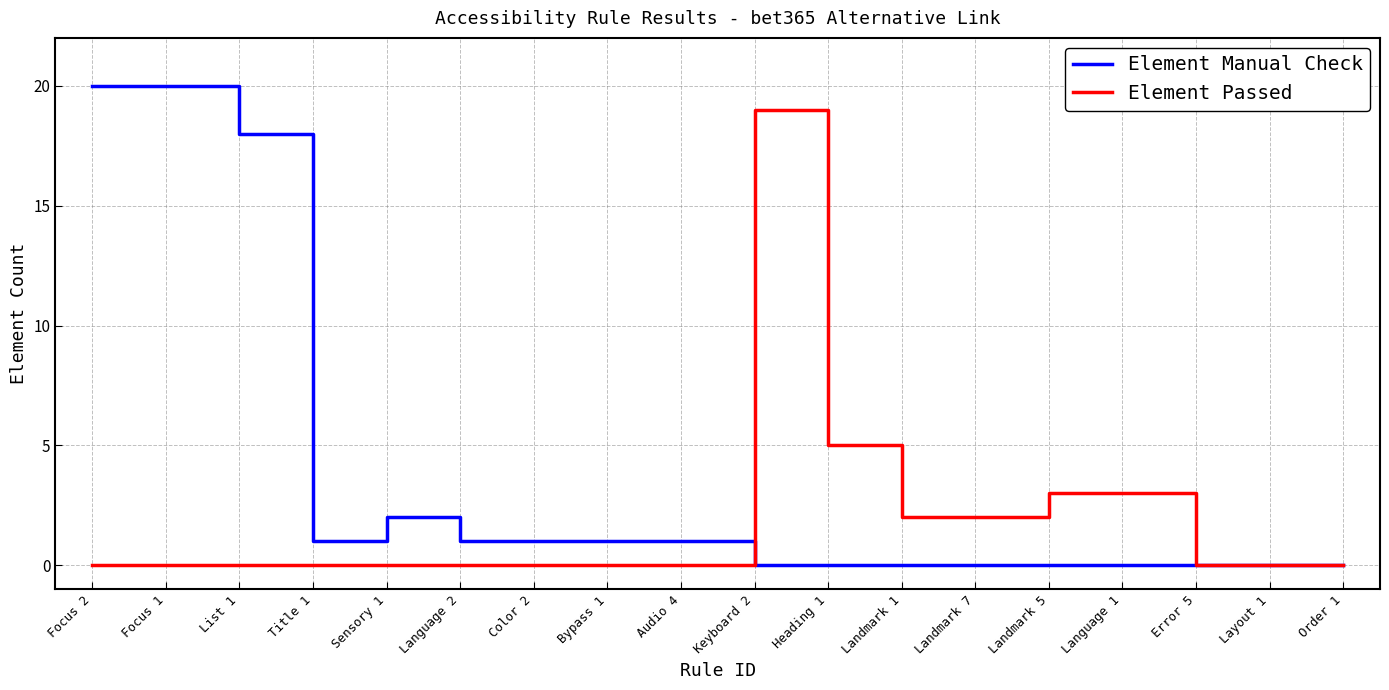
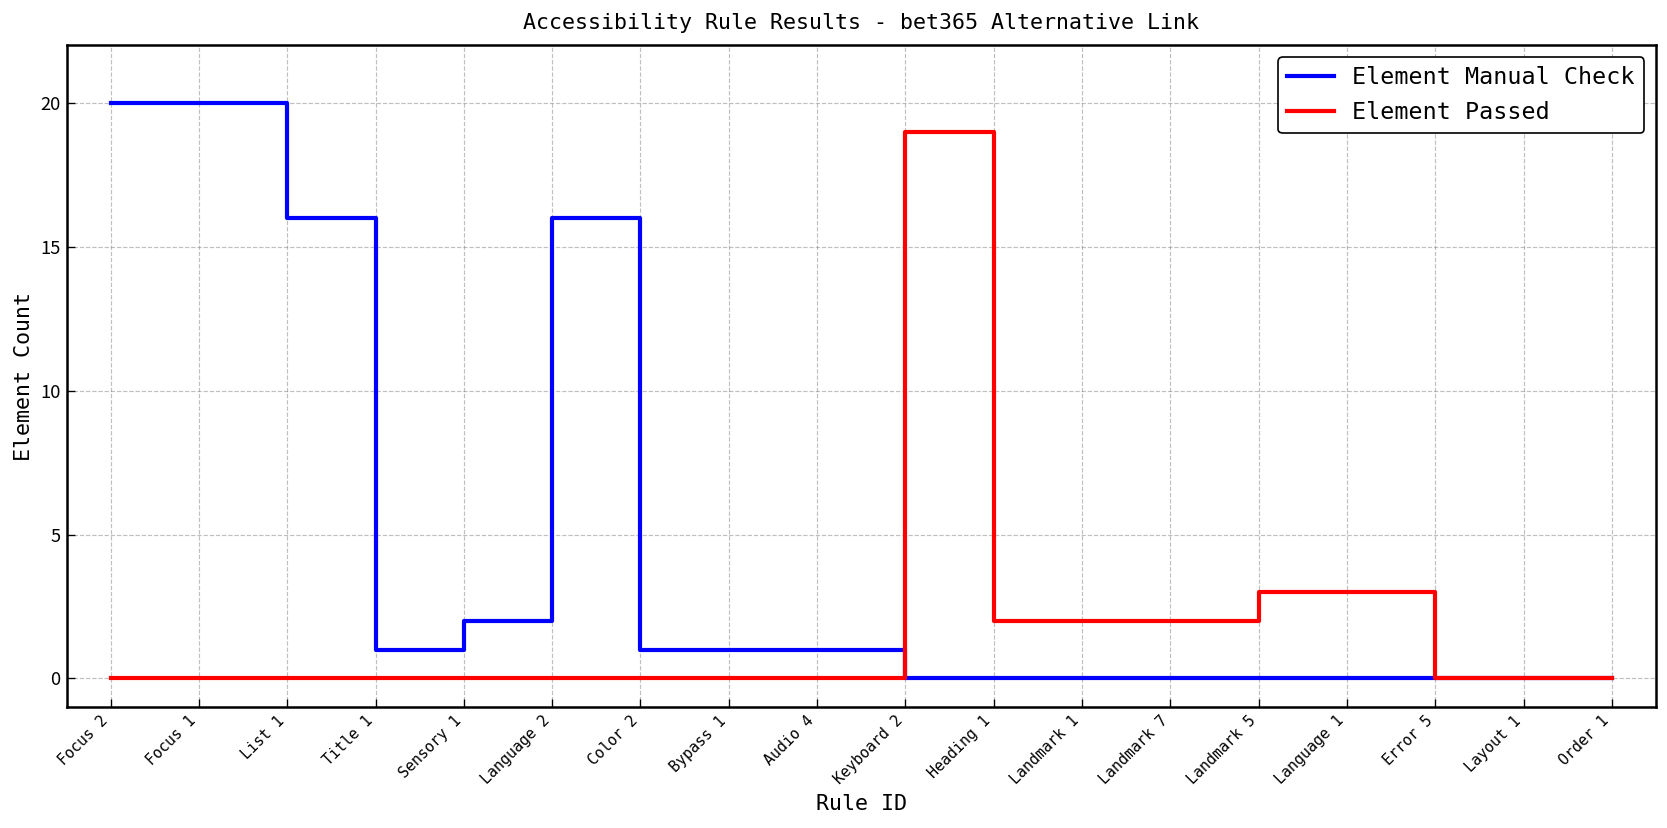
  {
    "Element Manual Check": {
      "Focus 2": 20,
      "Focus 1": 20,
-     "List 1": 18,
+     "List 1": 16,
      "Title 1": 1,
      "Sensory 1": 2,
-     "Language 2": 1,
+     "Language 2": 16,
      "Color 2": 1,
      "Bypass 1": 1,
      "Audio 4": 1,
      "Keyboard 2": 0,
      "Heading 1": 0,
      "Landmark 1": 0,
      "Landmark 7": 0,
      "Landmark 5": 0,
      "Language 1": 0
    },
    "Element Passed": {
      "Focus 2": 0,
      "Focus 1": 0,
      "List 1": 0,
      "Title 1": 0,
      "Sensory 1": 0,
      "Language 2": 0,
      "Color 2": 0,
      "Bypass 1": 0,
      "Audio 4": 0,
      "Keyboard 2": 19,
-     "Heading 1": 5,
+     "Heading 1": 2,
      "Landmark 1": 2,
      "Landmark 7": 2,
      "Landmark 5": 3,
      "Language 1": 3
    }
  }
